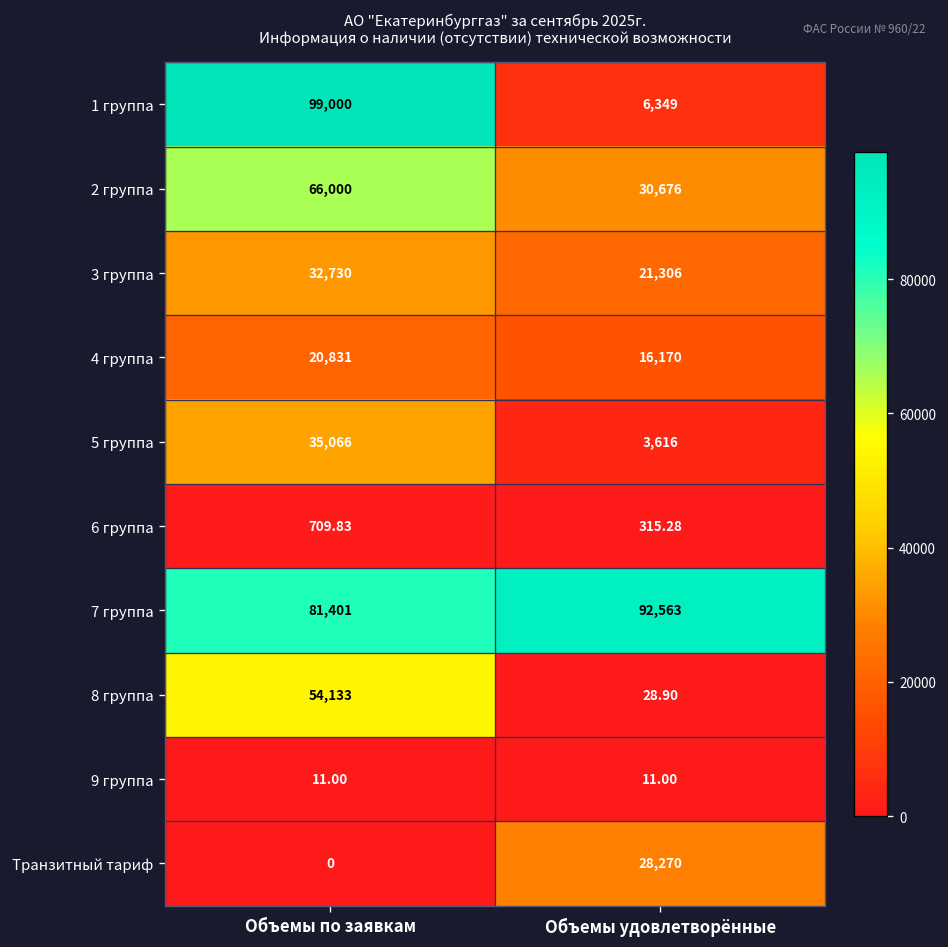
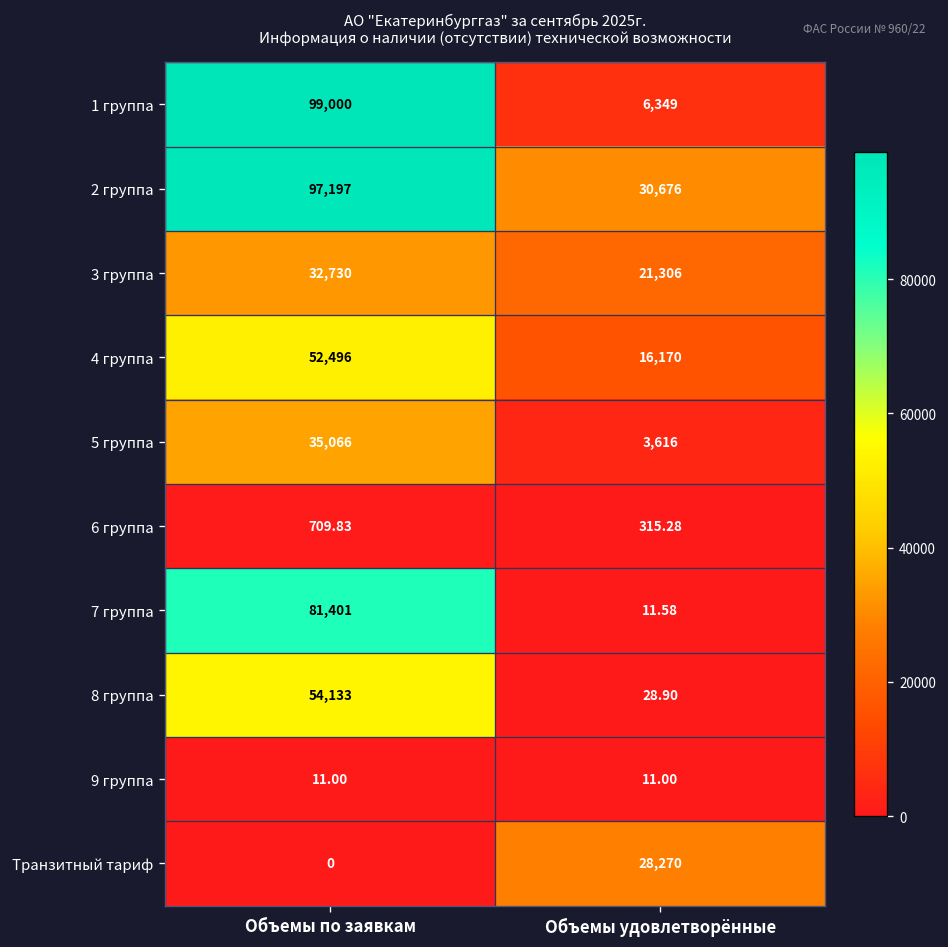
  {
    "1 группа": {
      "Объемы по заявкам": "99,000",
      "Объемы удовлетворённые": "6,349"
    },
    "2 группа": {
-     "Объемы по заявкам": "66,000",
+     "Объемы по заявкам": "97,197",
      "Объемы удовлетворённые": "30,676"
    },
    "3 группа": {
      "Объемы по заявкам": "32,730",
      "Объемы удовлетворённые": "21,306"
    },
    "4 группа": {
-     "Объемы по заявкам": "20,831",
+     "Объемы по заявкам": "52,496",
      "Объемы удовлетворённые": "16,170"
    },
    "5 группа": {
      "Объемы по заявкам": "35,066",
      "Объемы удовлетворённые": "3,616"
    },
    "6 группа": {
      "Объемы по заявкам": "709.83",
      "Объемы удовлетворённые": "315.28"
    },
    "7 группа": {
      "Объемы по заявкам": "81,401",
-     "Объемы удовлетворённые": "92,563"
+     "Объемы удовлетворённые": "11.58"
    },
    "8 группа": {
      "Объемы по заявкам": "54,133",
      "Объемы удовлетворённые": "28.90"
    },
    "9 группа": {
      "Объемы по заявкам": "11.00",
      "Объемы удовлетворённые": "11.00"
    },
    "Транзитный тариф": {
      "Объемы по заявкам": "0",
      "Объемы удовлетворённые": "28,270"
    }
  }
